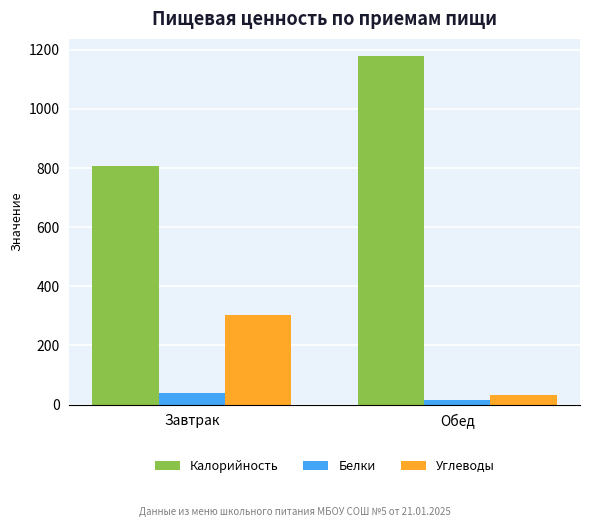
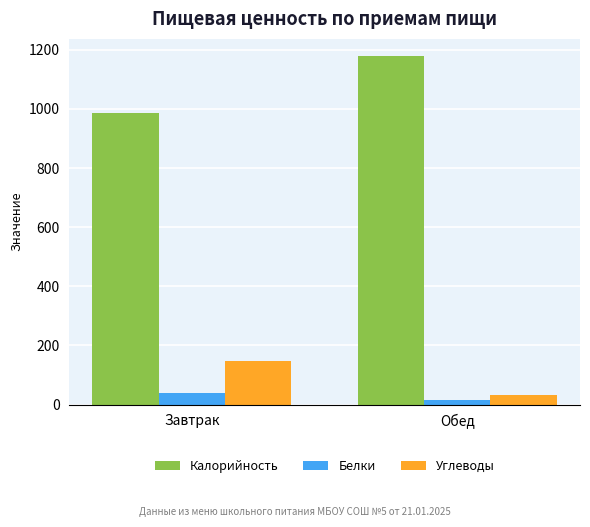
  {
    "Калорийность": {
-     "Завтрак": 810,
+     "Завтрак": 990,
      "Обед": 1180
    },
    "Белки": {
      "Завтрак": 40,
      "Обед": 20
    },
    "Углеводы": {
-     "Завтрак": 300,
+     "Завтрак": 150,
      "Обед": 30
    }
  }
